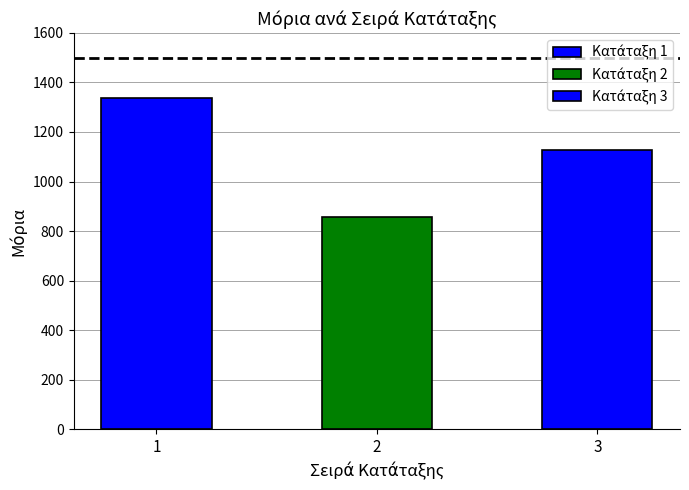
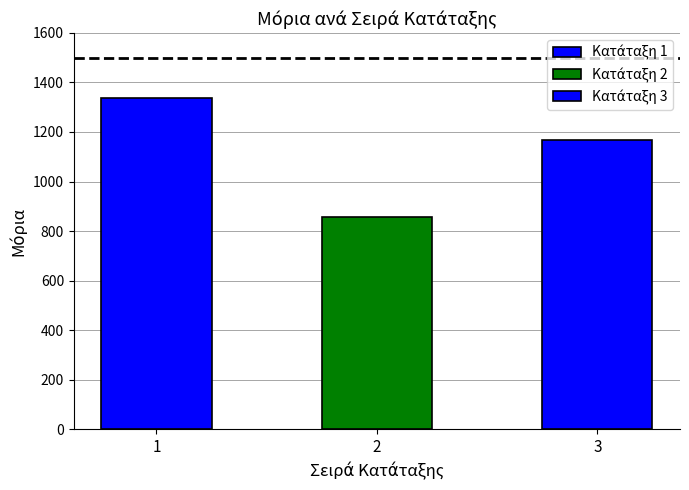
  {
    "1": 1340,
    "2": 860,
-   "3": 1130
+   "3": 1170
  }
